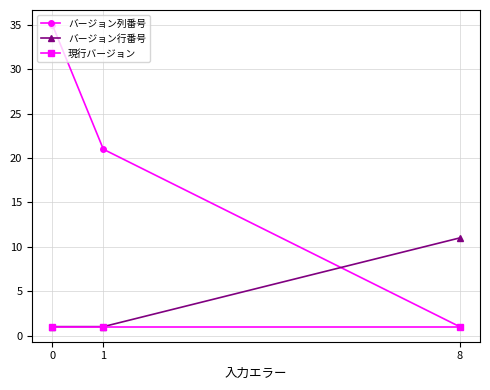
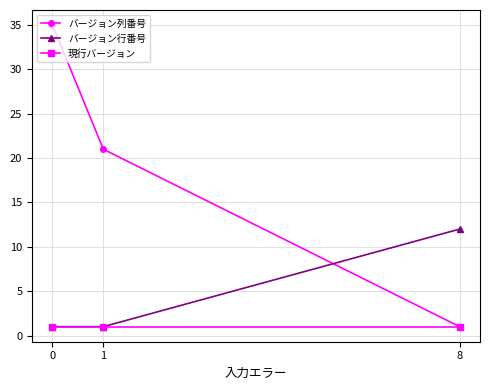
  {
    "バージョン行番号": {
-     "8": 11
+     "8": 12
    }
  }
